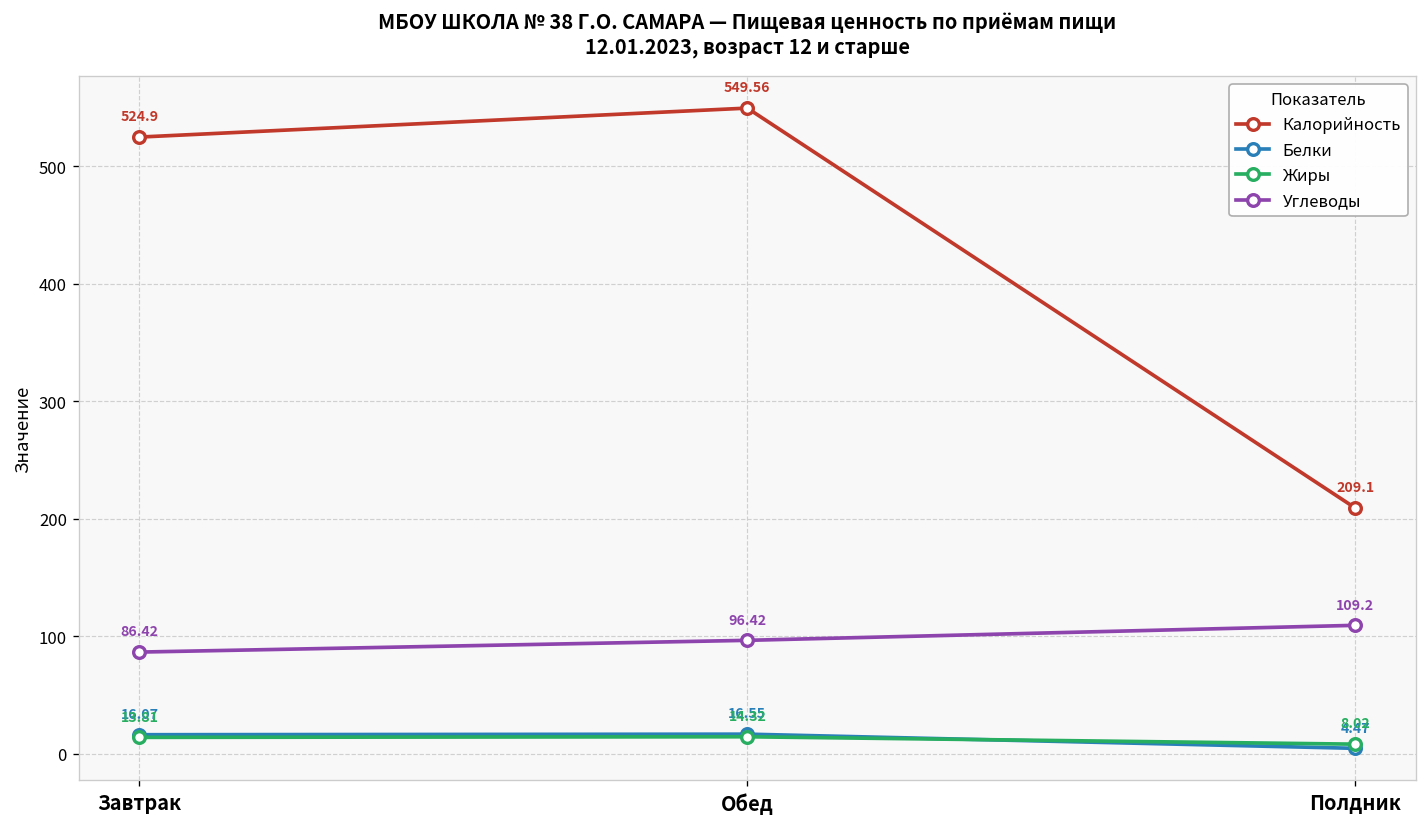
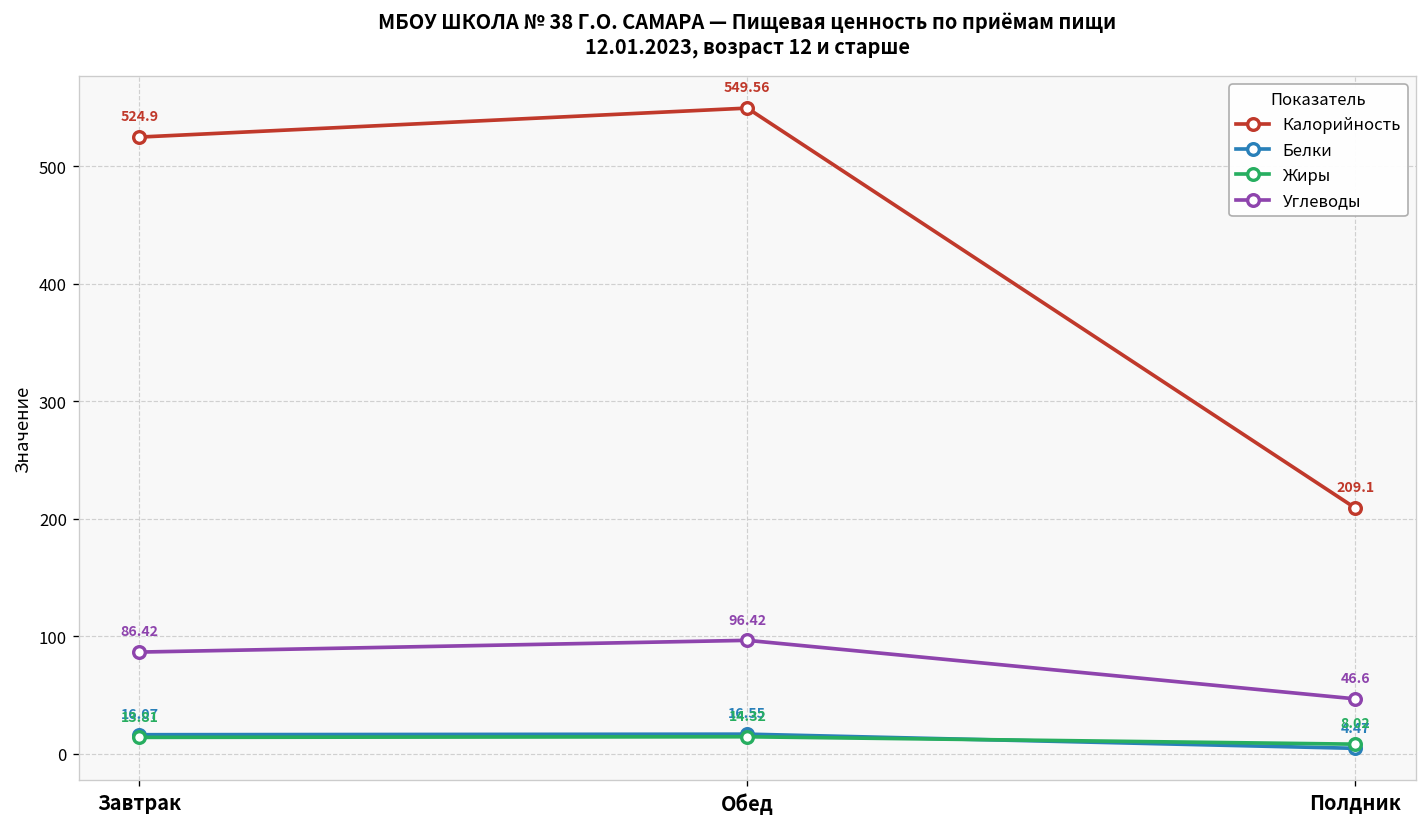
  {
    "Калорийность": {
      "Завтрак": 524.9,
      "Обед": 549.56,
      "Полдник": 209.1
    },
    "Углеводы": {
      "Завтрак": 86.42,
      "Обед": 96.42,
-     "Полдник": 109.2
+     "Полдник": 46.6
    }
  }
